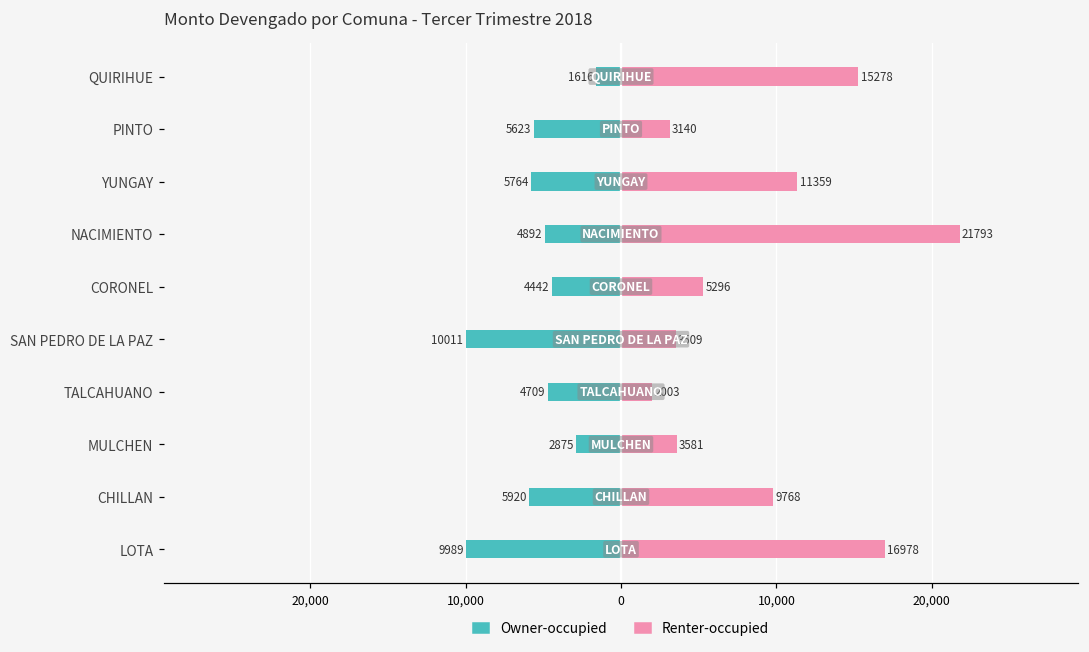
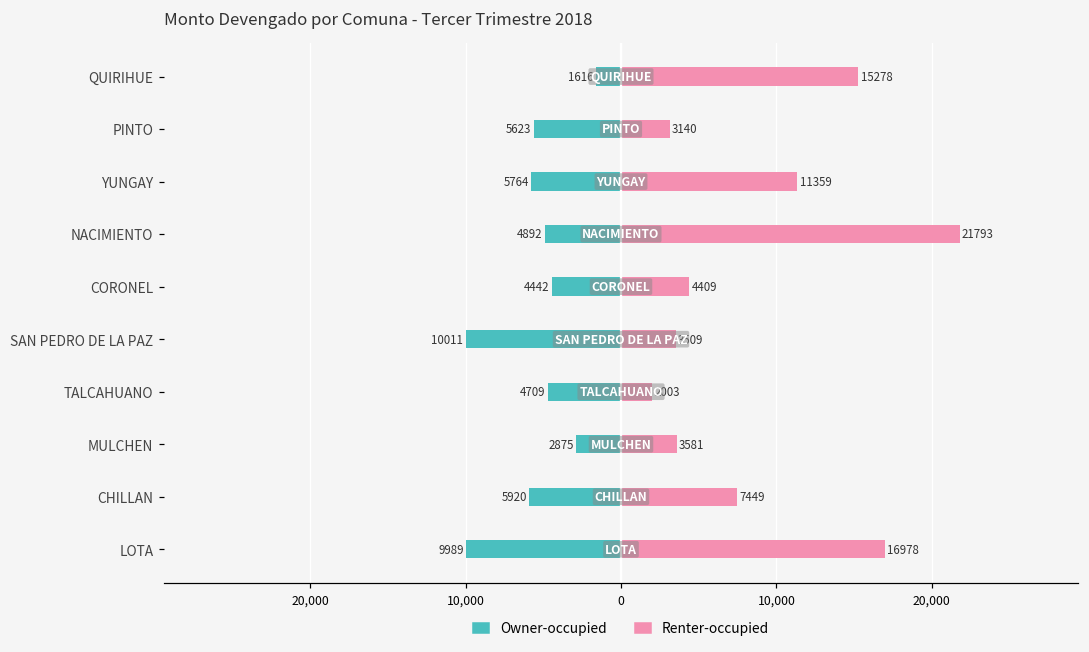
  {
    "Renter-occupied": {
      "QUIRIHUE": 15278,
      "PINTO": 3140,
      "YUNGAY": 11359,
      "NACIMIENTO": 21793,
-     "CORONEL": 5296,
+     "CORONEL": 4409,
      "MULCHEN": 3581,
-     "CHILLAN": 9768,
+     "CHILLAN": 7449,
      "LOTA": 16978
    }
  }
